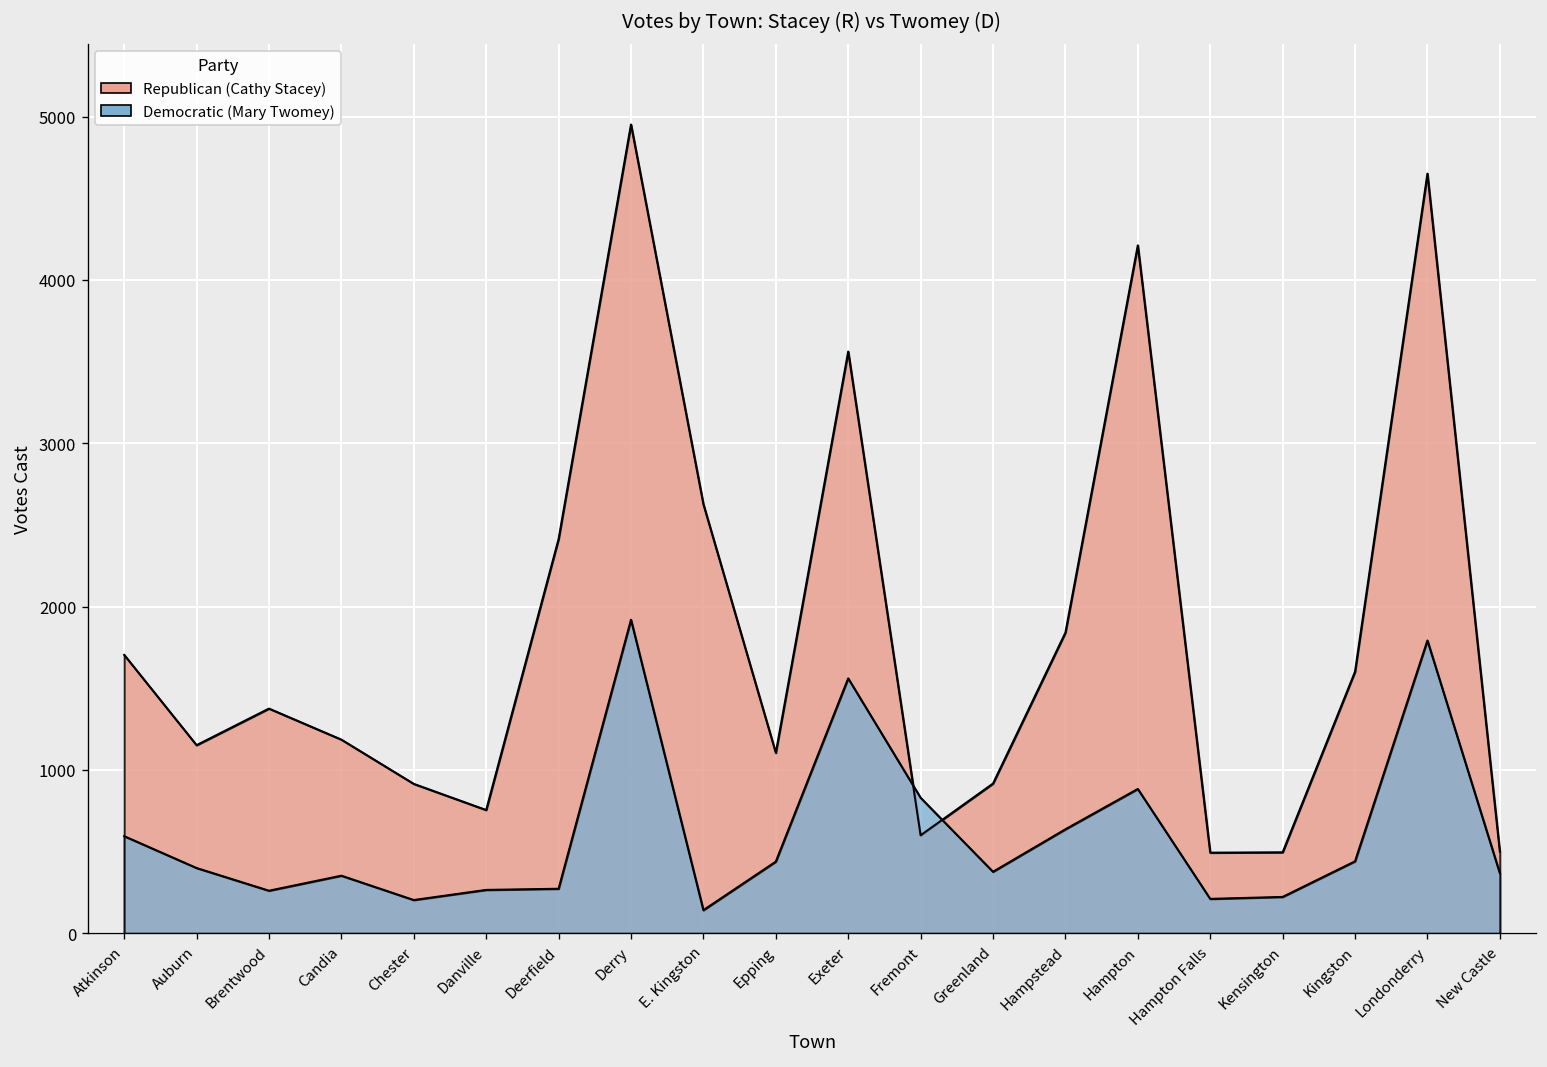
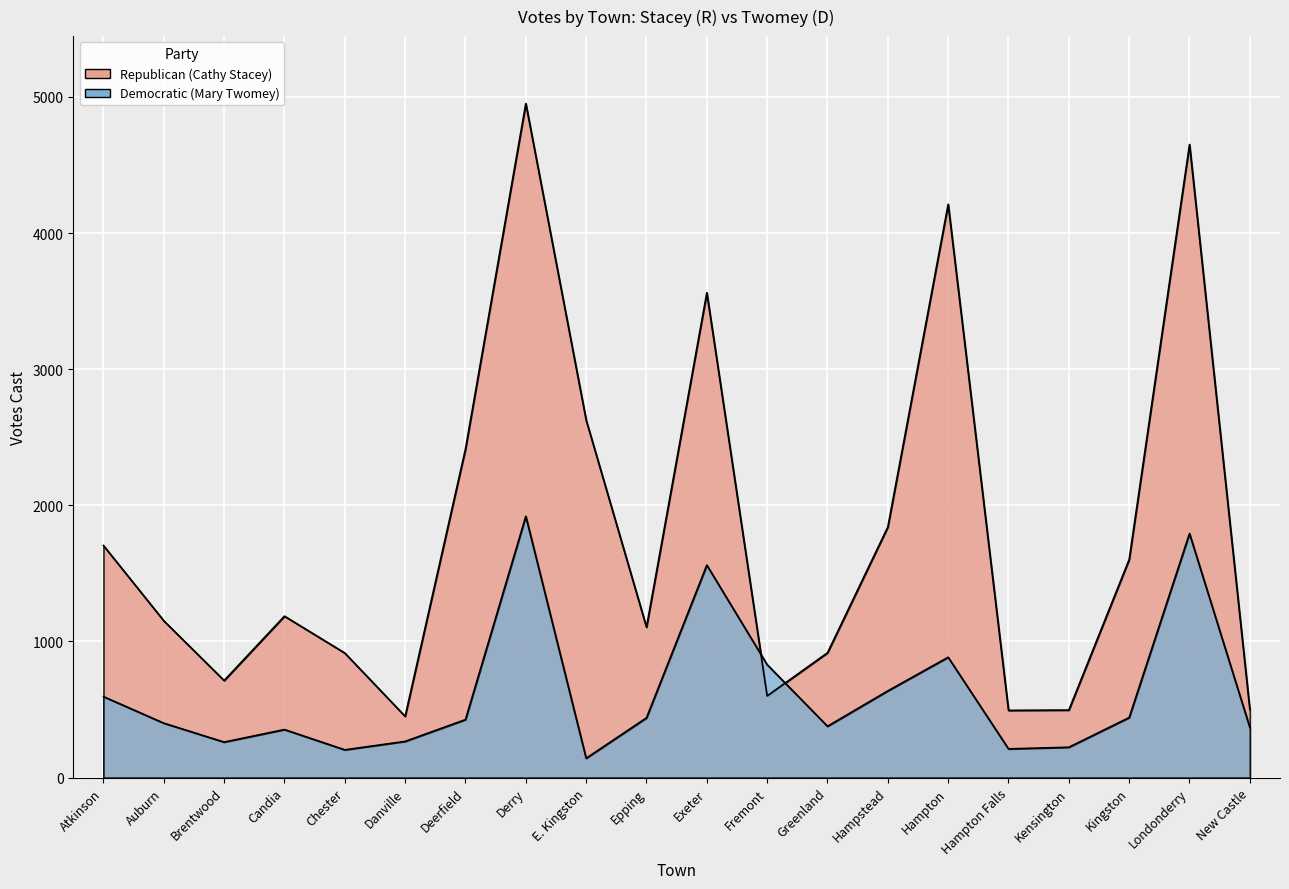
  {
    "Republican (Cathy Stacey)": {
      "Atkinson": 1710,
      "Auburn": 1150,
-     "Brentwood": 1380,
+     "Brentwood": 710,
      "Candia": 1190,
      "Chester": 920,
-     "Danville": 760,
+     "Danville": 450,
      "Deerfield": 2410,
      "Derry": 4950,
      "E. Kingston": 2630,
      "Epping": 1110,
      "Exeter": 3560,
      "Fremont": 600,
      "Greenland": 920,
      "Hampstead": 1840,
      "Hampton": 4210,
      "Hampton Falls": 490,
      "Kensington": 500,
      "Kingston": 1600,
      "Londonderry": 4650,
      "New Castle": 500
    },
    "Democratic (Mary Twomey)": {
      "Atkinson": 600,
      "Auburn": 400,
      "Brentwood": 260,
      "Candia": 350,
      "Chester": 200,
      "Danville": 270,
-     "Deerfield": 270,
+     "Deerfield": 430,
      "Derry": 1920,
      "E. Kingston": 140,
      "Epping": 440,
      "Exeter": 1560,
      "Fremont": 830,
      "Greenland": 380,
      "Hampstead": 640,
      "Hampton": 880,
      "Hampton Falls": 210,
      "Kensington": 220,
      "Kingston": 440,
      "Londonderry": 1790,
      "New Castle": 370
    }
  }
